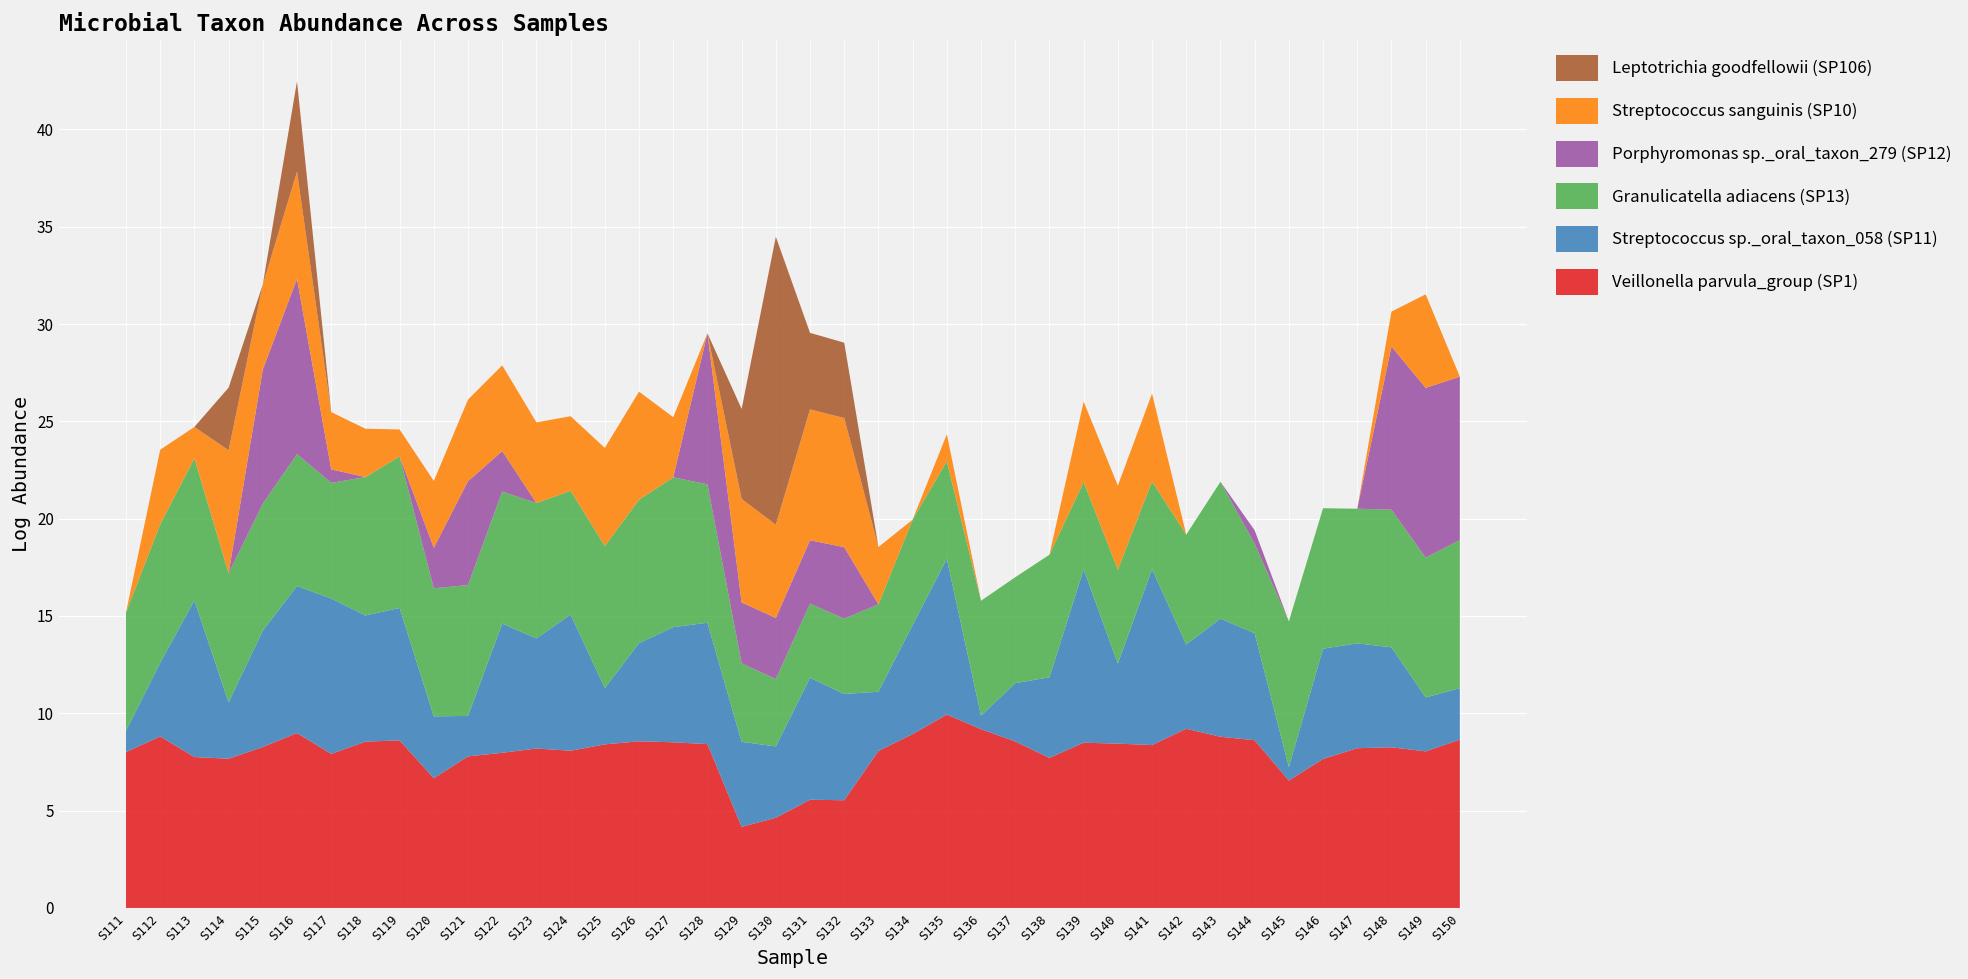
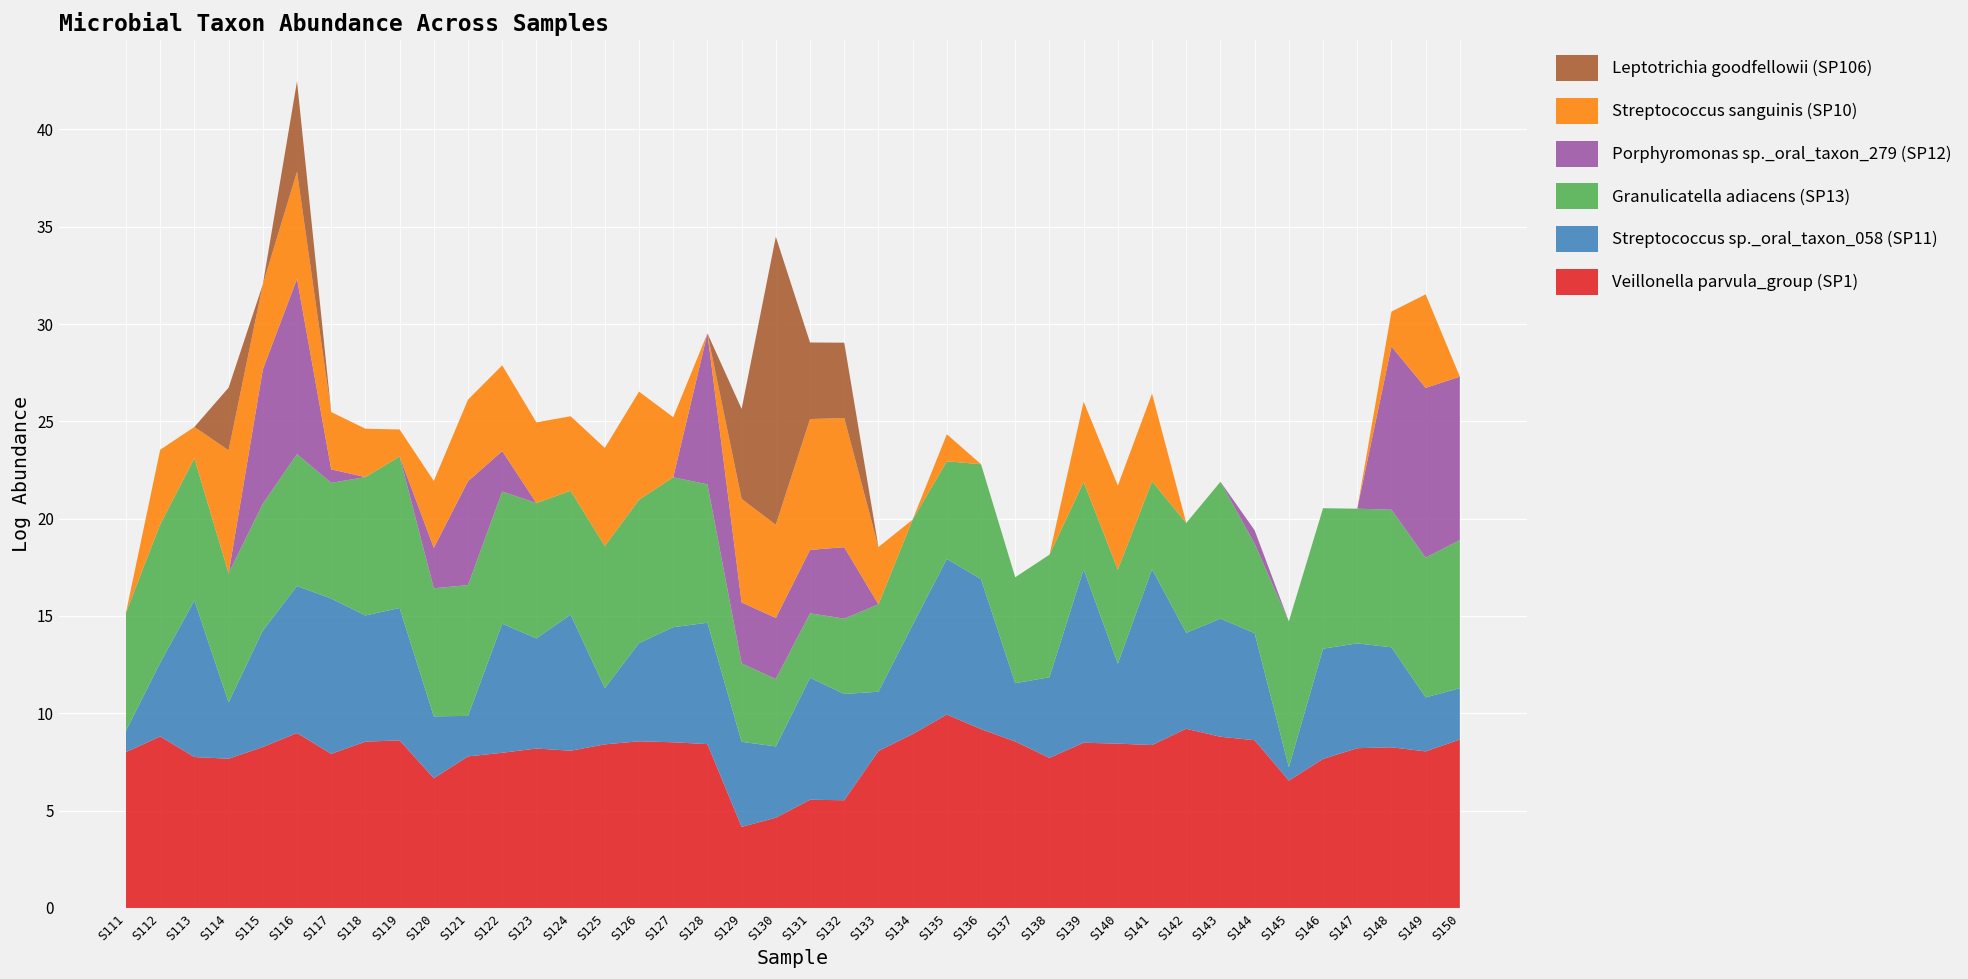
  {
    "Veillonella parvula_group (SP1)": {
      "S111": 8.0,
      "S112": 8.8,
      "S113": 7.8,
      "S114": 7.7,
      "S115": 8.3,
      "S116": 9.0,
      "S117": 7.9,
      "S118": 8.5,
      "S119": 8.6,
      "S120": 6.7,
      "S121": 7.8,
      "S122": 8.0,
      "S123": 8.2,
      "S124": 8.1,
      "S125": 8.4,
      "S126": 8.6,
      "S127": 8.5,
      "S128": 8.4,
      "S129": 4.2,
      "S130": 4.6,
      "S131": 5.6,
      "S132": 5.5,
      "S133": 8.1,
      "S134": 8.9,
      "S135": 9.9,
      "S136": 9.2,
      "S137": 8.6,
      "S138": 7.7,
      "S139": 8.5,
      "S140": 8.4,
      "S141": 8.4,
      "S142": 9.2,
      "S143": 8.8,
      "S144": 8.6,
      "S145": 6.5,
      "S146": 7.7,
      "S147": 8.2,
      "S148": 8.3,
      "S149": 8.0,
      "S150": 8.7
    },
    "Streptococcus sp._oral_taxon_058 (SP11)": {
      "S111": 1.1,
      "S112": 3.8,
      "S113": 8.0,
      "S114": 2.9,
      "S115": 6.0,
      "S116": 7.6,
      "S117": 8.0,
      "S118": 6.5,
      "S119": 6.8,
      "S120": 3.2,
      "S121": 2.1,
      "S122": 6.6,
      "S123": 5.7,
      "S124": 7.0,
      "S125": 2.9,
      "S126": 5.0,
      "S127": 5.9,
      "S128": 6.2,
      "S129": 4.4,
      "S130": 3.7,
      "S131": 6.3,
      "S132": 5.5,
      "S133": 3.0,
      "S134": 5.6,
      "S135": 8.0,
-     "S136": 0.7,
+     "S136": 7.7,
      "S137": 3.0,
      "S138": 4.1,
      "S139": 8.9,
      "S140": 4.1,
      "S141": 9.0,
-     "S142": 4.3,
+     "S142": 4.9,
      "S143": 6.1,
      "S144": 5.5,
      "S145": 0.7,
      "S146": 5.7,
      "S147": 5.4,
      "S148": 5.1,
      "S149": 2.8,
      "S150": 2.6
    },
    "Granulicatella adiacens (SP13)": {
      "S115": 6.5,
      "S116": 6.8,
      "S117": 5.9,
      "S120": 6.6,
      "S121": 6.7,
      "S122": 6.8,
      "S128": 7.1,
      "S129": 4.0,
      "S130": 3.5,
-     "S131": 3.8,
+     "S131": 3.3,
      "S132": 3.9,
      "S144": 4.6,
      "S148": 7.1,
      "S149": 7.2,
      "S150": 7.6
    },
    "Porphyromonas sp._oral_taxon_279 (SP12)": {
      "S115": 6.9,
      "S116": 9.0,
      "S117": 0.7,
      "S120": 2.1,
      "S121": 5.3,
      "S122": 2.1,
      "S129": 3.1,
      "S130": 3.1,
      "S131": 3.3,
      "S132": 3.7,
      "S148": 8.4,
      "S149": 8.7
    },
    "Streptococcus sanguinis (SP10)": {
      "S114": 6.3,
      "S116": 5.5,
      "S129": 5.3,
      "S130": 4.8,
      "S131": 6.7,
      "S132": 6.6
    },
    "Leptotrichia goodfellowii (SP106)": {
      "S114": 3.2,
      "S116": 4.6,
      "S129": 4.6,
      "S130": 14.8,
      "S131": 3.9,
      "S132": 3.9
    }
  }
